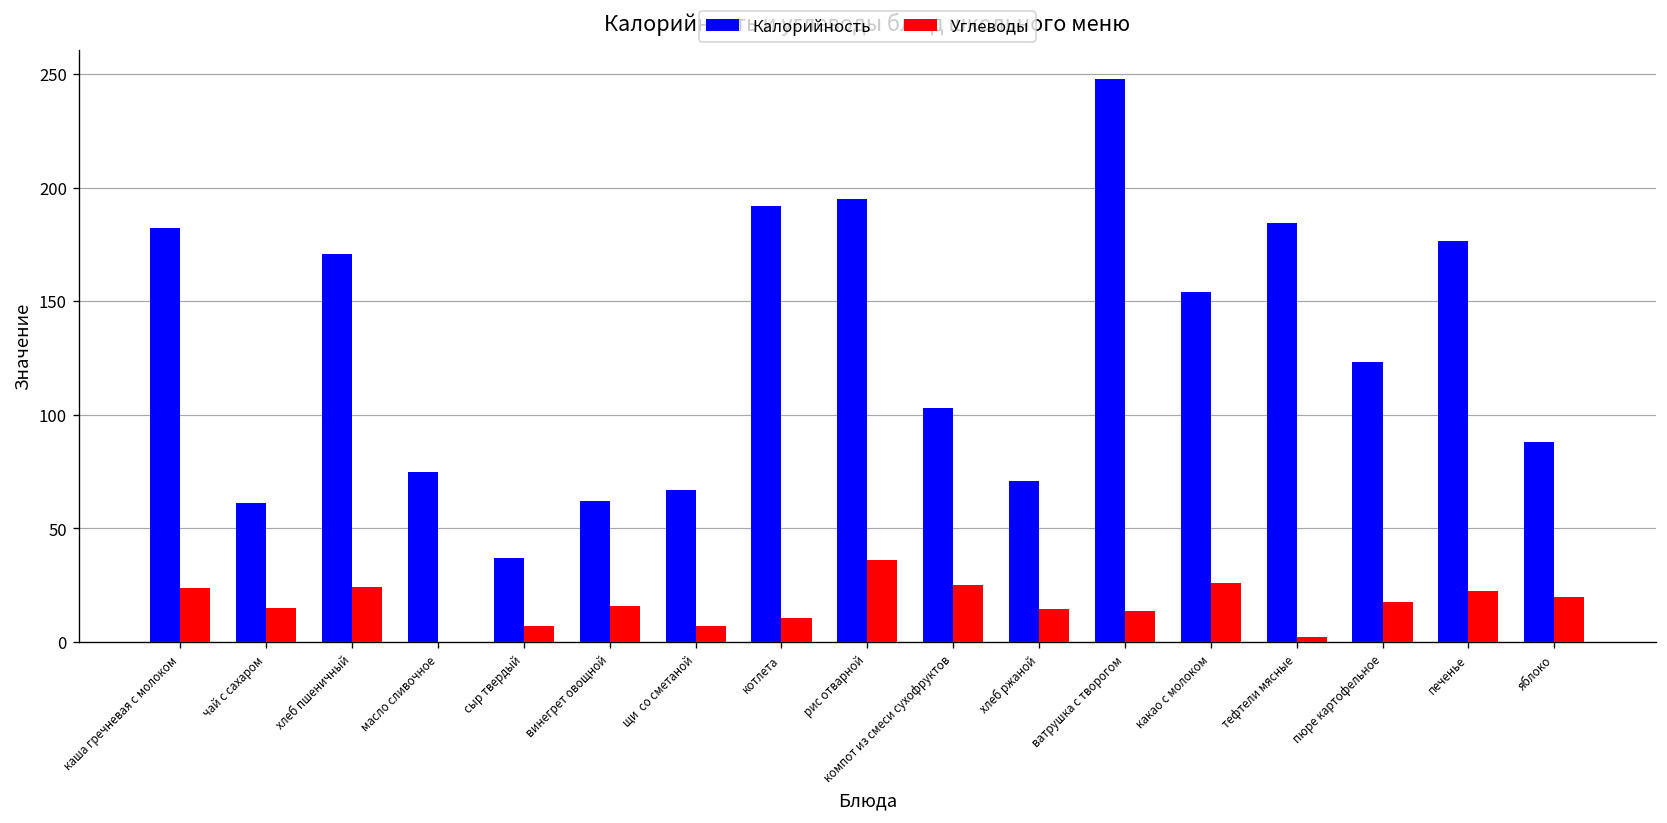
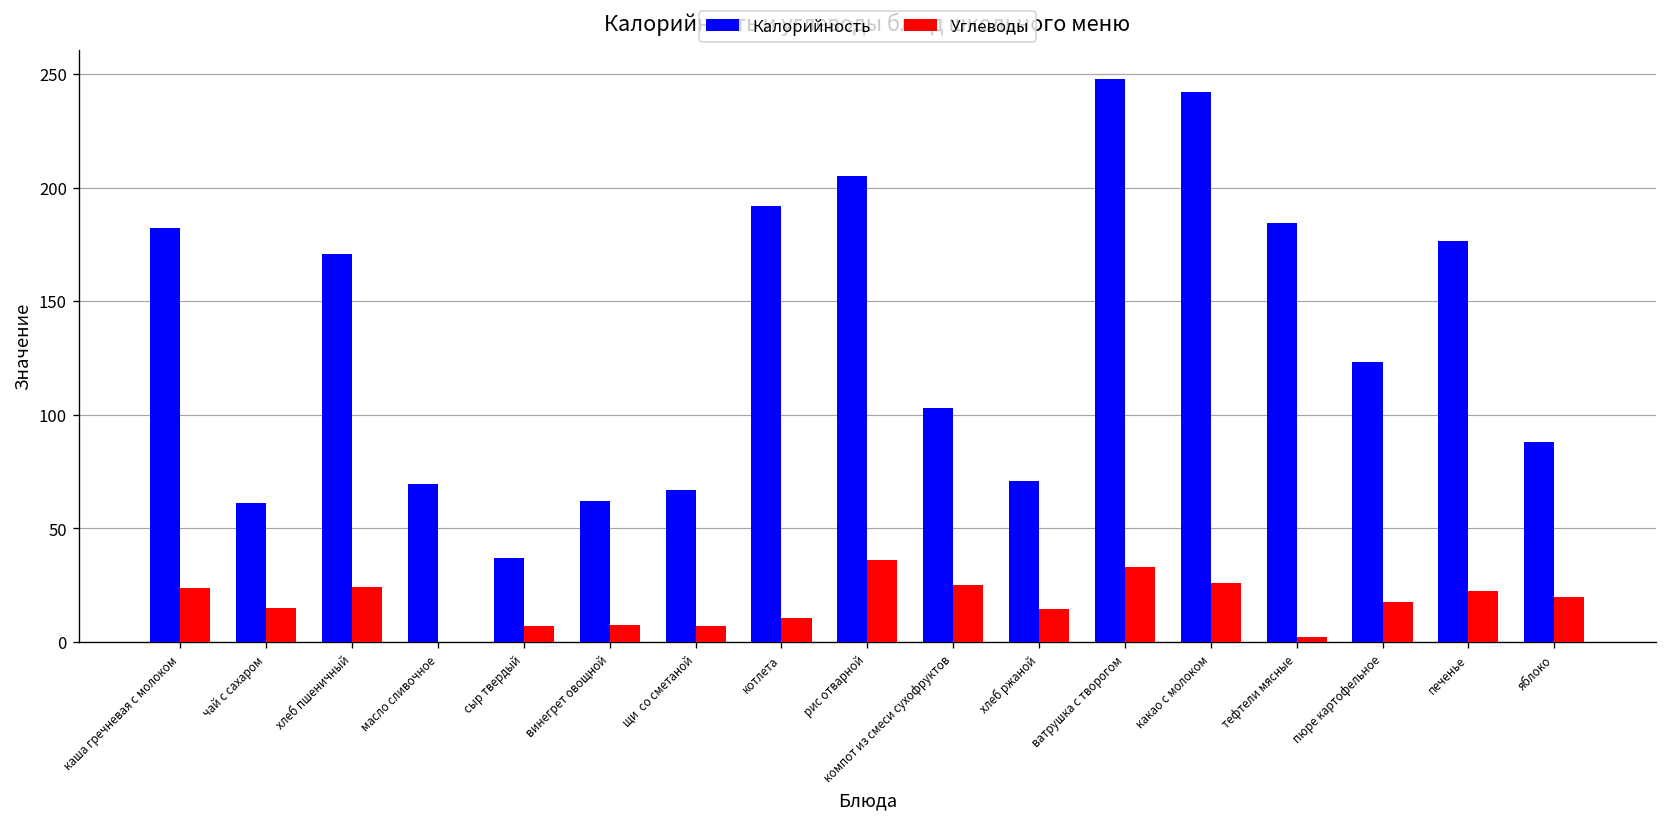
  {
    "Калорийность": {
      "каша гречневая с молоком": 182,
      "чай с сахаром": 61,
      "хлеб пшеничный": 171,
-     "масло сливочное": 75,
+     "масло сливочное": 70,
      "сыр твердый": 37,
      "винегрет овощной": 62,
      "щи со сметаной": 67,
      "котлета": 192,
-     "рис отварной": 195,
+     "рис отварной": 205,
      "компот из смеси сухофруктов": 103,
      "хлеб ржаной": 71,
      "ватрушка с творогом": 248,
-     "какао с молоком": 154,
+     "какао с молоком": 242,
      "тефтели мясные": 184,
      "пюре картофельное": 123,
      "печенье": 177,
      "яблоко": 88
    },
    "Углеводы": {
      "каша гречневая с молоком": 24,
      "чай с сахаром": 15,
      "хлеб пшеничный": 24,
      "сыр твердый": 7,
-     "винегрет овощной": 16,
+     "винегрет овощной": 8,
      "щи со сметаной": 7,
      "котлета": 11,
      "рис отварной": 36,
      "компот из смеси сухофруктов": 25,
      "хлеб ржаной": 15,
-     "ватрушка с творогом": 14,
+     "ватрушка с творогом": 33,
      "какао с молоком": 26,
      "тефтели мясные": 2,
      "пюре картофельное": 18,
      "печенье": 22,
      "яблоко": 20
    }
  }
